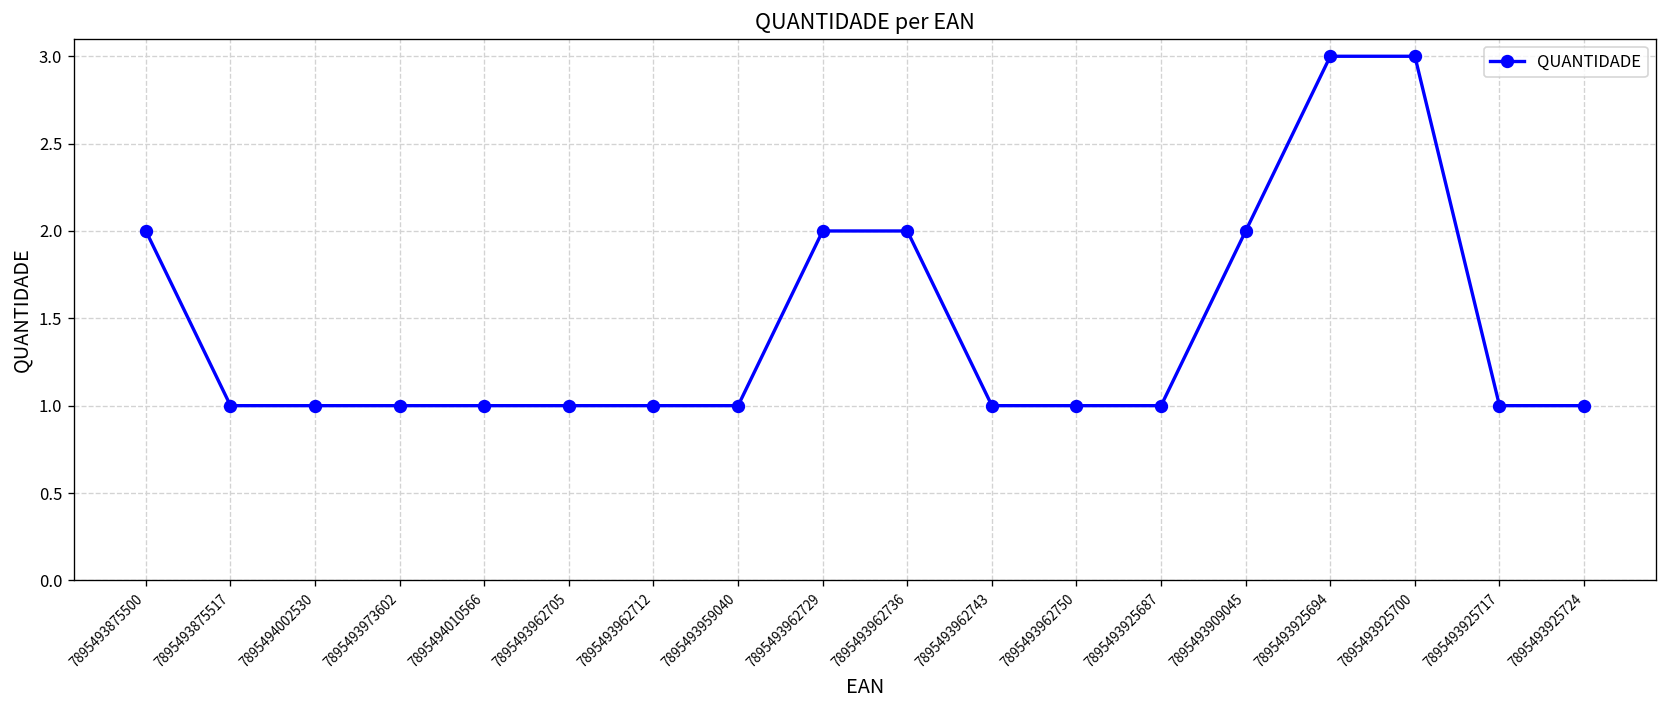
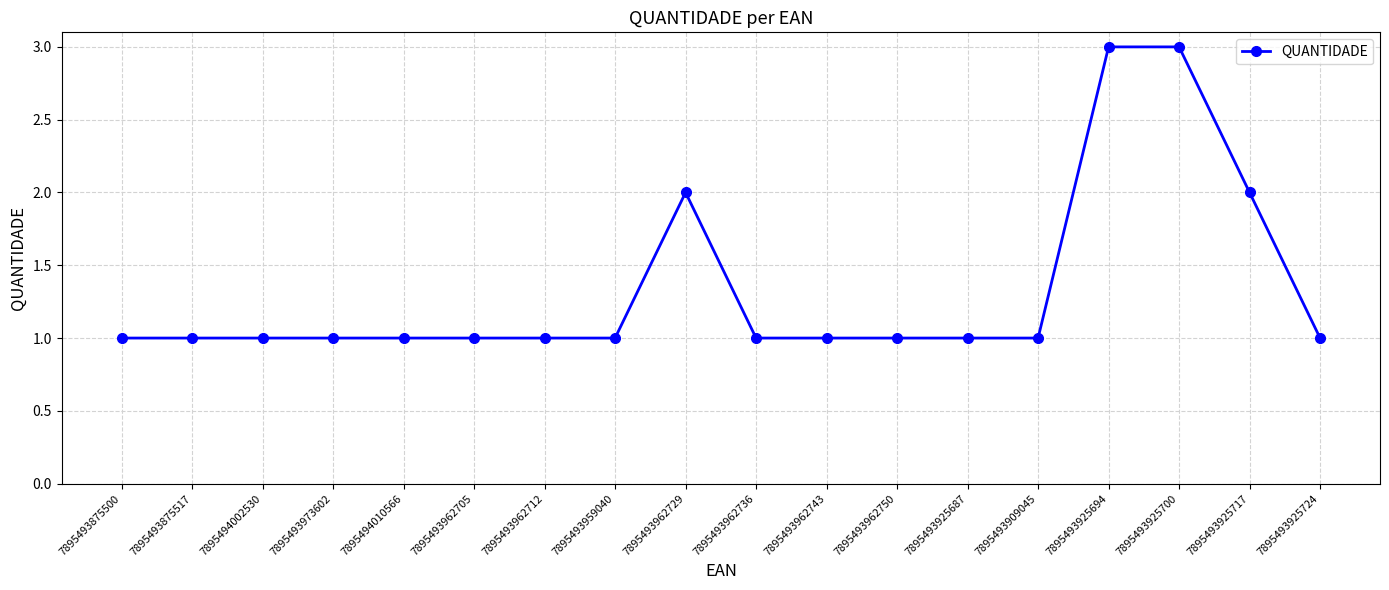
  {
-   "7895493875500": 2,
+   "7895493875500": 1,
    "7895493875517": 1,
    "7895494002530": 1,
    "7895493973602": 1,
    "7895494010566": 1,
    "7895493962705": 1,
    "7895493962712": 1,
    "7895493959040": 1,
    "7895493962729": 2,
-   "7895493962736": 2,
+   "7895493962736": 1,
    "7895493962743": 1,
    "7895493962750": 1,
    "7895493925687": 1,
-   "7895493909045": 2,
+   "7895493909045": 1,
    "7895493925694": 3,
    "7895493925700": 3,
-   "7895493925717": 1,
+   "7895493925717": 2,
    "7895493925724": 1
  }
